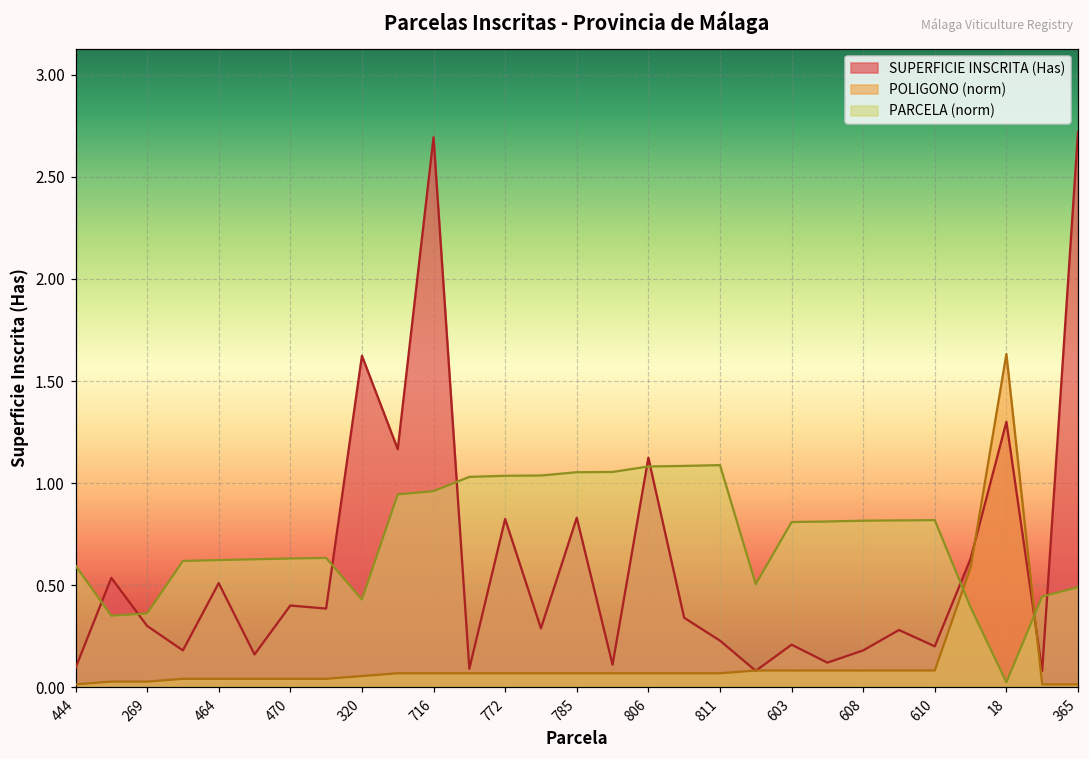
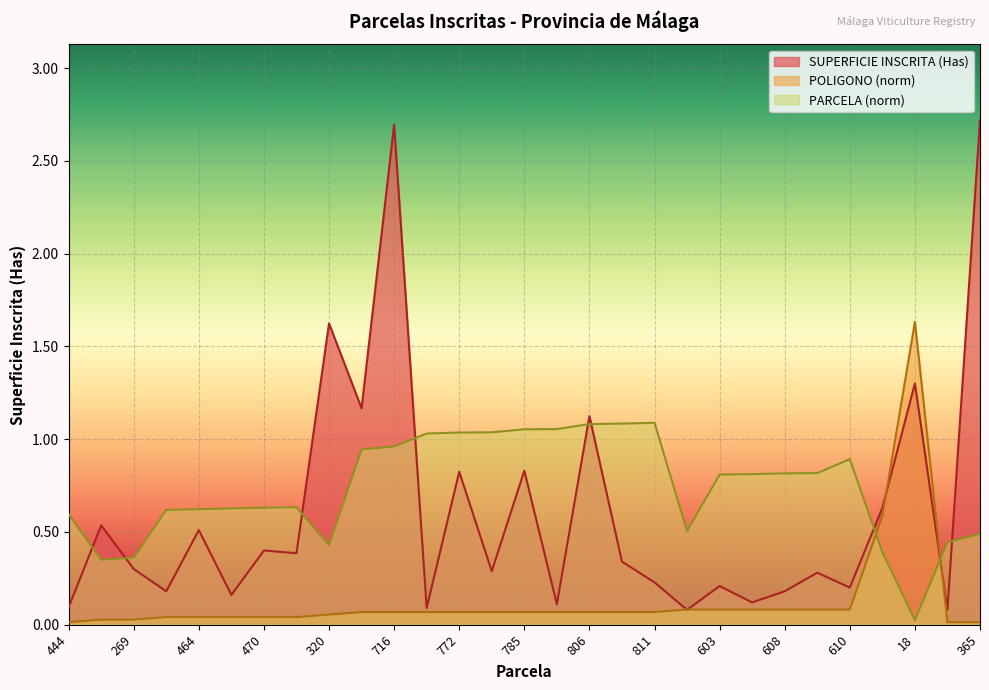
  {
    "SUPERFICIE INSCRITA (Has)": {
      "444": 0.09,
      "269": 0.30,
      "464": 0.51,
      "470": 0.40,
      "320": 1.62,
      "716": 2.69,
      "772": 0.82,
      "785": 0.83,
      "806": 1.12,
      "811": 0.23,
      "603": 0.21,
      "608": 0.18,
      "610": 0.20,
      "18": 1.30,
      "365": 2.72
    },
    "POLIGONO (norm)": {
      "444": 0.01,
      "269": 0.03,
      "464": 0.04,
      "470": 0.04,
      "320": 0.05,
      "716": 0.07,
      "772": 0.07,
      "785": 0.07,
      "806": 0.07,
      "811": 0.07,
      "603": 0.08,
      "608": 0.08,
      "610": 0.08,
      "18": 1.63,
      "365": 0.01
    },
    "PARCELA (norm)": {
      "444": 0.60,
      "269": 0.36,
      "464": 0.62,
      "470": 0.63,
      "320": 0.43,
      "716": 0.96,
      "772": 1.04,
      "785": 1.05,
      "806": 1.08,
      "811": 1.09,
      "603": 0.81,
      "608": 0.82,
-     "610": 0.82,
+     "610": 0.89,
      "18": 0.02,
      "365": 0.49
    }
  }
